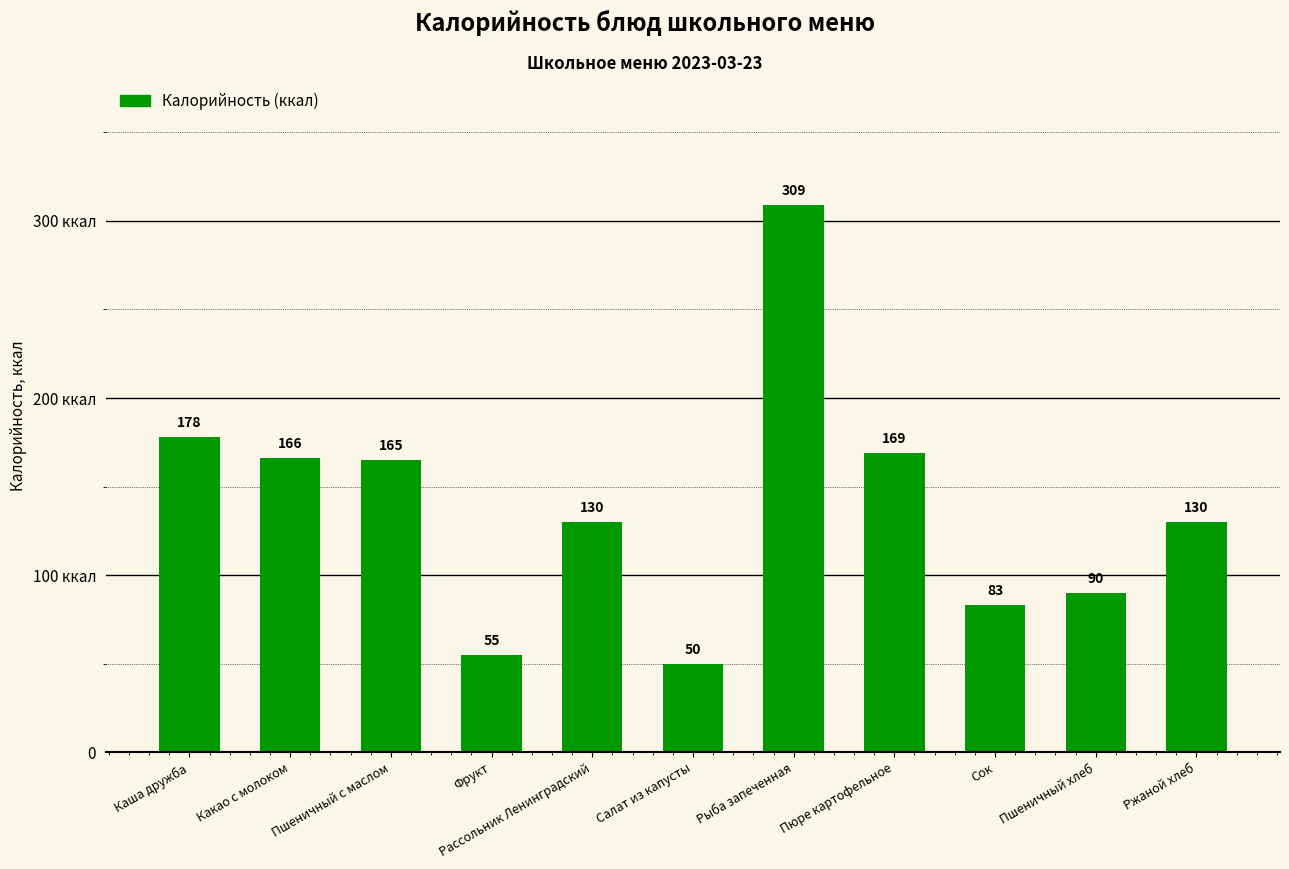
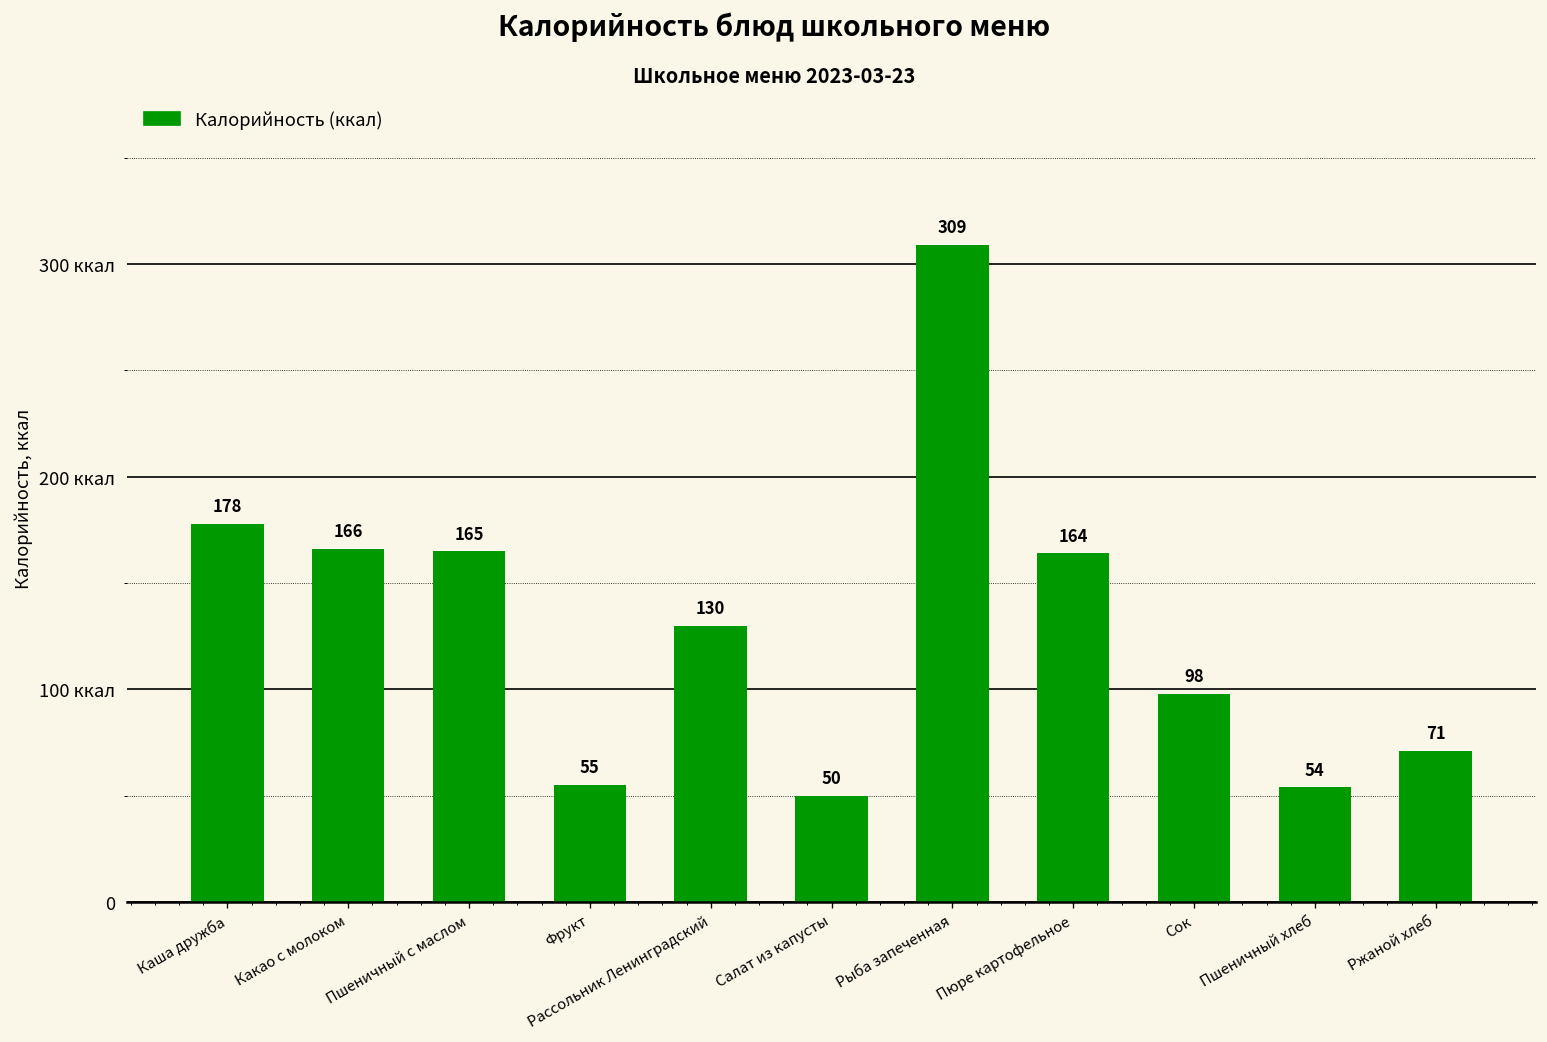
  {
    "Каша дружба": 178,
    "Какао с молоком": 166,
    "Пшеничный с маслом": 165,
    "Фрукт": 55,
    "Рассольник Ленинградский": 130,
    "Салат из капусты": 50,
    "Рыба запеченная": 309,
-   "Пюре картофельное": 169,
-   "Сок": 83,
-   "Пшеничный хлеб": 90,
-   "Ржаной хлеб": 130
+   "Пюре картофельное": 164,
+   "Сок": 98,
+   "Пшеничный хлеб": 54,
+   "Ржаной хлеб": 71
  }
